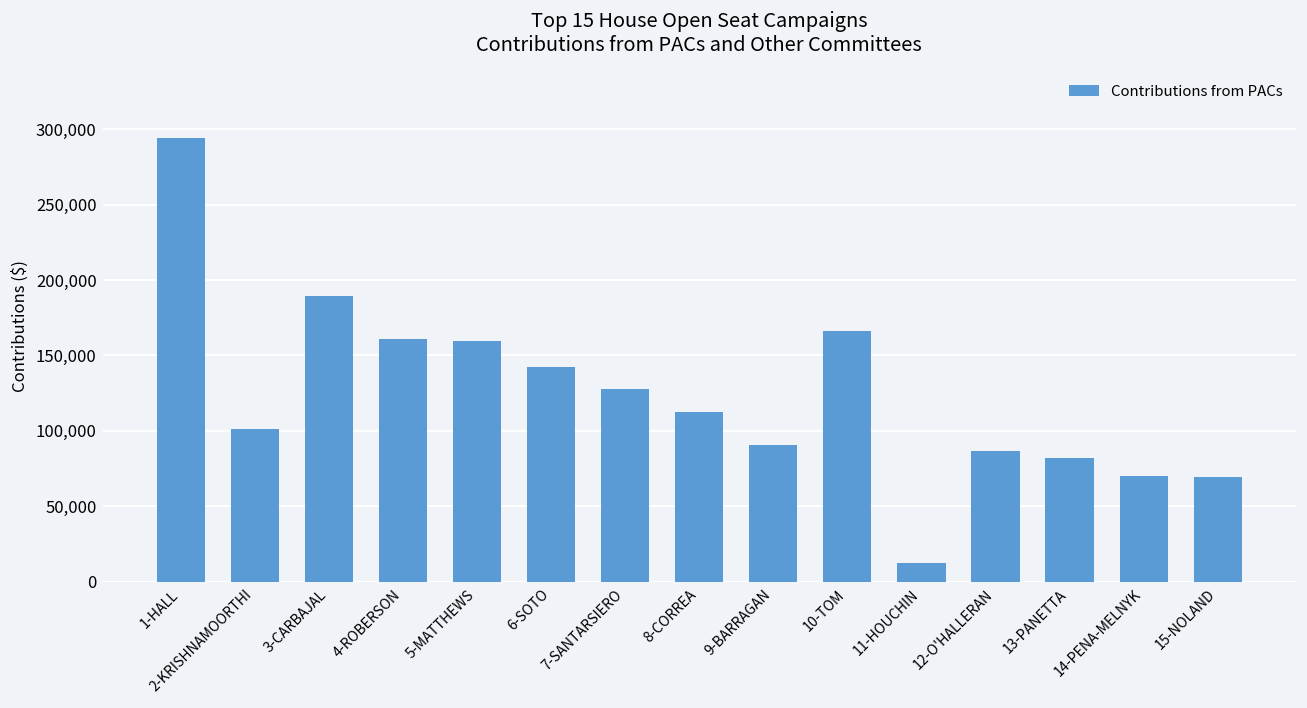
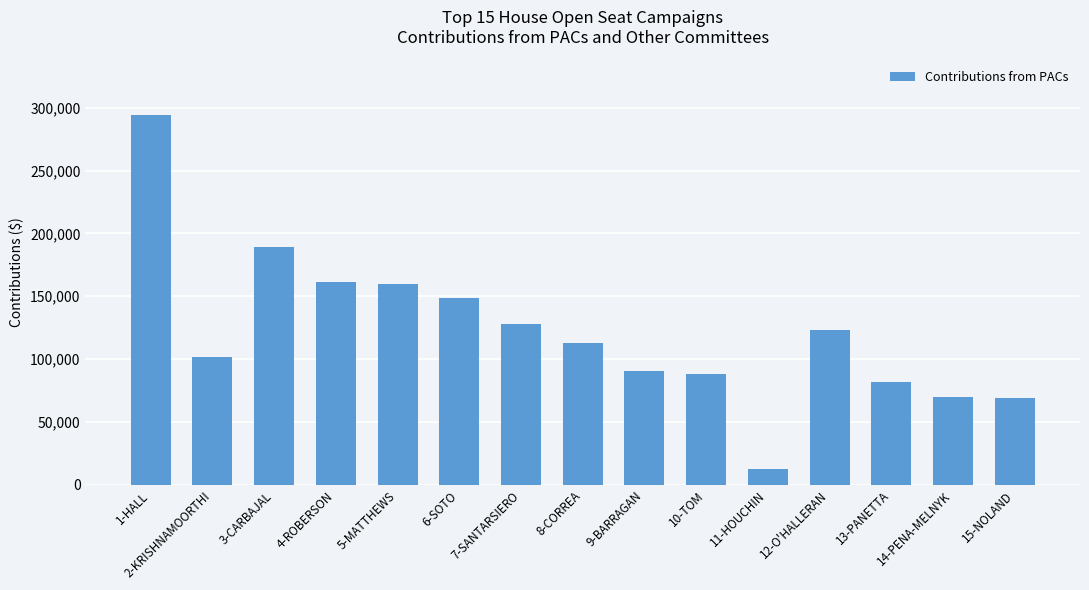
  {
    "1-HALL": "294,000",
    "2-KRISHNAMOORTHI": "101,000",
    "3-CARBAJAL": "190,000",
    "4-ROBERSON": "161,000",
    "5-MATTHEWS": "160,000",
-   "6-SOTO": "142,000",
+   "6-SOTO": "149,000",
    "7-SANTARSIERO": "128,000",
    "8-CORREA": "113,000",
    "9-BARRAGAN": "90,000",
-   "10-TOM": "166,000",
+   "10-TOM": "88,000",
    "11-HOUCHIN": "12,000",
-   "12-O'HALLERAN": "87,000",
+   "12-O'HALLERAN": "123,000",
    "13-PANETTA": "82,000",
    "14-PENA-MELNYK": "70,000",
    "15-NOLAND": "69,000"
  }
